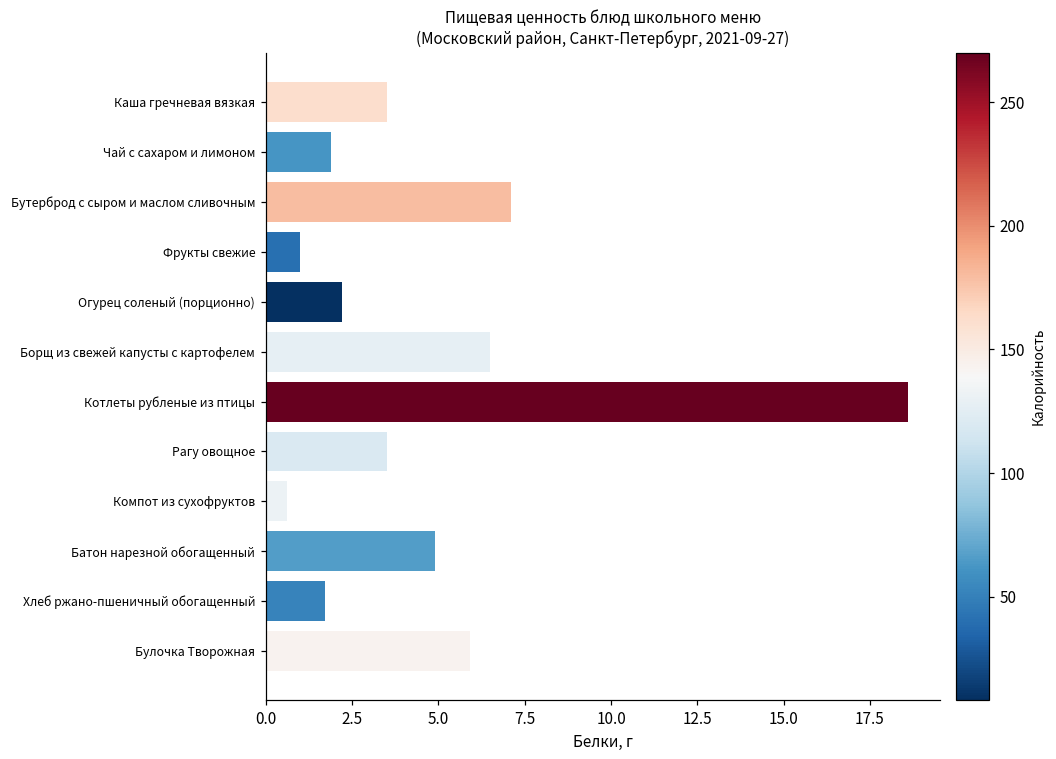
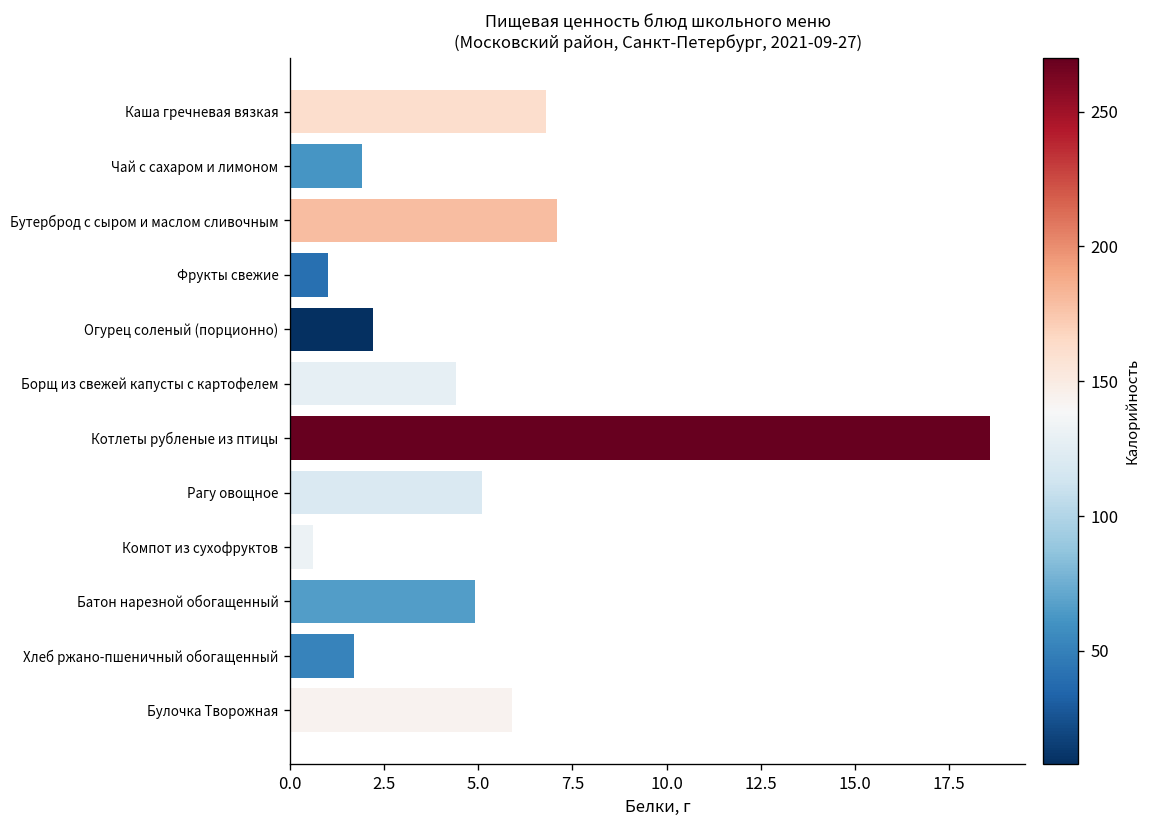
  {
-   "Каша гречневая вязкая": 3.5,
+   "Каша гречневая вязкая": 6.8,
    "Чай с сахаром и лимоном": 1.9,
    "Бутерброд с сыром и маслом сливочным": 7.1,
    "Фрукты свежие": 1.0,
    "Огурец соленый (порционно)": 2.2,
-   "Борщ из свежей капусты с картофелем": 6.5,
+   "Борщ из свежей капусты с картофелем": 4.4,
    "Котлеты рубленые из птицы": 18.6,
-   "Рагу овощное": 3.5,
+   "Рагу овощное": 5.1,
    "Компот из сухофруктов": 0.6,
    "Батон нарезной обогащенный": 4.9,
    "Хлеб ржано-пшеничный обогащенный": 1.7,
    "Булочка Творожная": 5.9
  }
